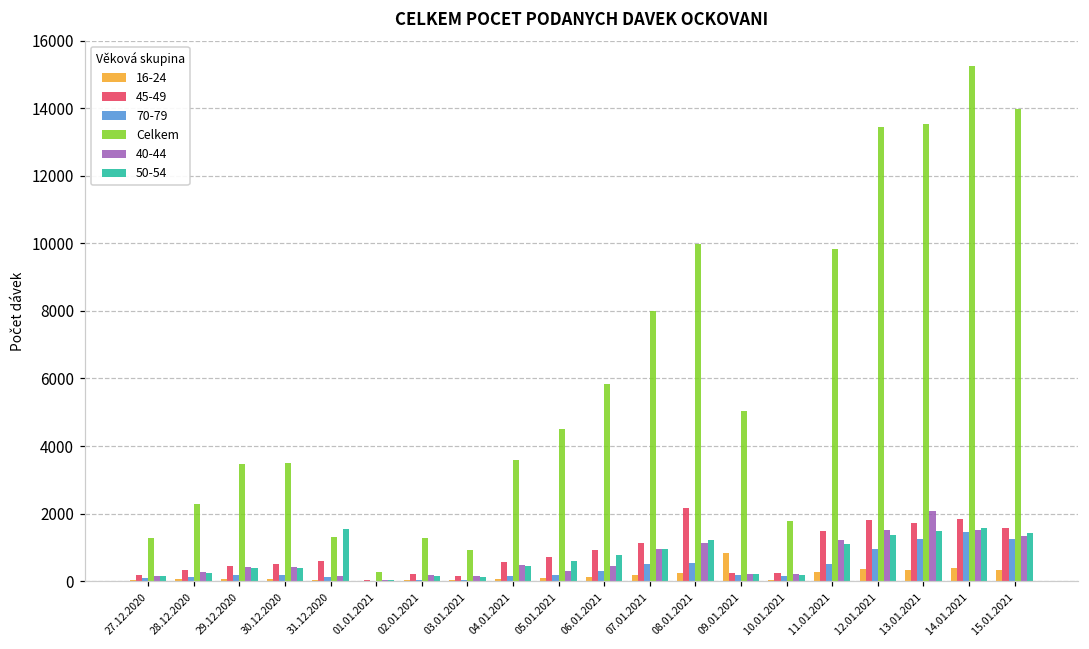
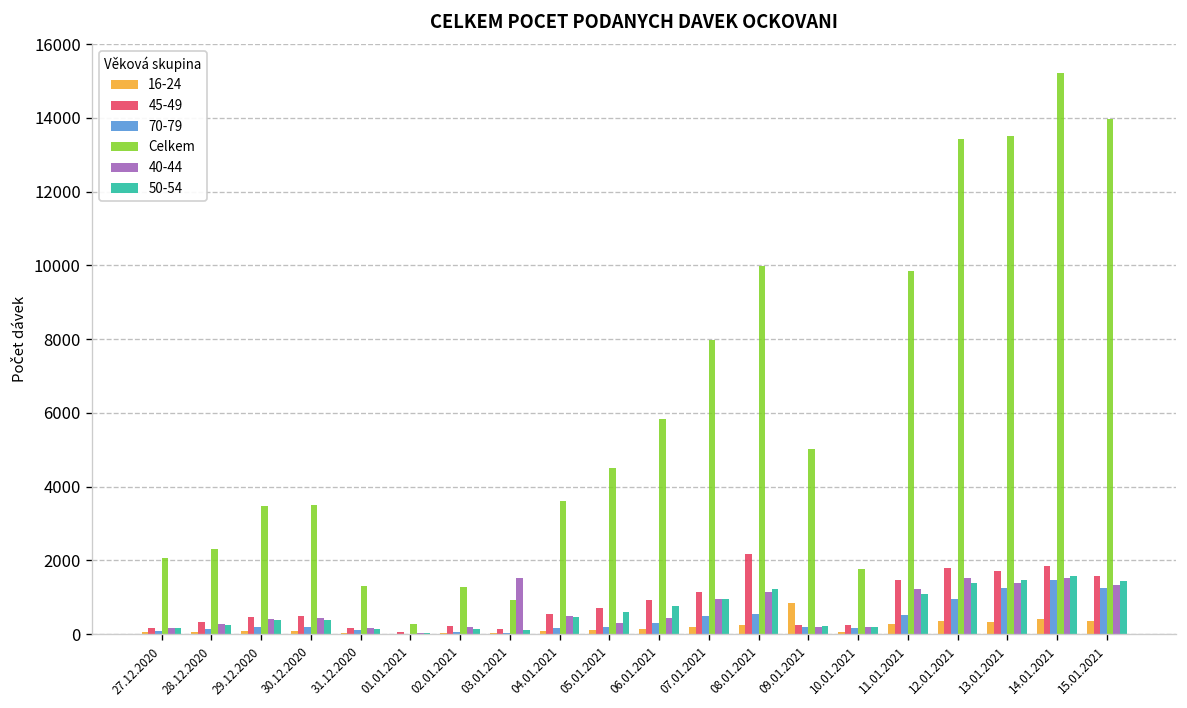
  {
    "16-24": {
      "05.01.2021": 100,
      "06.01.2021": 100,
      "07.01.2021": 200,
      "08.01.2021": 300,
      "09.01.2021": 800,
      "11.01.2021": 300,
      "12.01.2021": 400,
      "13.01.2021": 300,
      "14.01.2021": 400,
      "15.01.2021": 300
    },
    "45-49": {
      "27.12.2020": 200,
      "28.12.2020": 300,
      "29.12.2020": 500,
      "30.12.2020": 500,
-     "31.12.2020": 600,
+     "31.12.2020": 200,
      "02.01.2021": 200,
      "03.01.2021": 100,
      "04.01.2021": 600,
      "05.01.2021": 700,
      "06.01.2021": 900,
      "07.01.2021": 1100,
      "08.01.2021": 2200,
      "09.01.2021": 200,
      "10.01.2021": 200,
      "11.01.2021": 1500,
      "12.01.2021": 1800,
      "13.01.2021": 1700,
      "14.01.2021": 1900,
      "15.01.2021": 1600
    },
    "70-79": {
      "27.12.2020": 100,
      "28.12.2020": 100,
      "29.12.2020": 200,
      "30.12.2020": 200,
      "31.12.2020": 100,
      "04.01.2021": 200,
      "05.01.2021": 200,
      "06.01.2021": 300,
      "07.01.2021": 500,
      "08.01.2021": 500,
      "09.01.2021": 200,
      "10.01.2021": 200,
      "11.01.2021": 500,
      "12.01.2021": 1000,
      "13.01.2021": 1300,
      "14.01.2021": 1500,
      "15.01.2021": 1300
    },
    "Celkem": {
-     "27.12.2020": 1300,
+     "27.12.2020": 2100,
      "28.12.2020": 2300,
      "29.12.2020": 3500,
      "30.12.2020": 3500,
      "31.12.2020": 1300,
      "01.01.2021": 300,
      "02.01.2021": 1300,
      "03.01.2021": 900,
      "04.01.2021": 3600,
      "05.01.2021": 4500,
      "06.01.2021": 5800,
      "07.01.2021": 8000,
      "08.01.2021": 10000,
      "09.01.2021": 5000,
      "10.01.2021": 1800,
      "11.01.2021": 9800,
      "12.01.2021": 13400,
      "13.01.2021": 13500,
      "14.01.2021": 15200,
      "15.01.2021": 14000
    },
    "40-44": {
      "27.12.2020": 200,
      "28.12.2020": 300,
      "29.12.2020": 400,
      "30.12.2020": 400,
      "31.12.2020": 200,
      "02.01.2021": 200,
-     "03.01.2021": 100,
+     "03.01.2021": 1500,
      "04.01.2021": 500,
      "05.01.2021": 300,
      "06.01.2021": 400,
      "07.01.2021": 900,
      "08.01.2021": 1100,
      "09.01.2021": 200,
      "10.01.2021": 200,
      "11.01.2021": 1200,
      "12.01.2021": 1500,
-     "13.01.2021": 2100,
+     "13.01.2021": 1400,
      "14.01.2021": 1500,
      "15.01.2021": 1300
    },
    "50-54": {
      "27.12.2020": 200,
      "28.12.2020": 200,
      "29.12.2020": 400,
      "30.12.2020": 400,
-     "31.12.2020": 1500,
+     "31.12.2020": 100,
      "02.01.2021": 200,
      "03.01.2021": 100,
      "04.01.2021": 500,
      "05.01.2021": 600,
      "06.01.2021": 800,
      "07.01.2021": 1000,
      "08.01.2021": 1200,
      "09.01.2021": 200,
      "10.01.2021": 200,
      "11.01.2021": 1100,
      "12.01.2021": 1400,
      "13.01.2021": 1500,
      "14.01.2021": 1600,
      "15.01.2021": 1400
    }
  }
